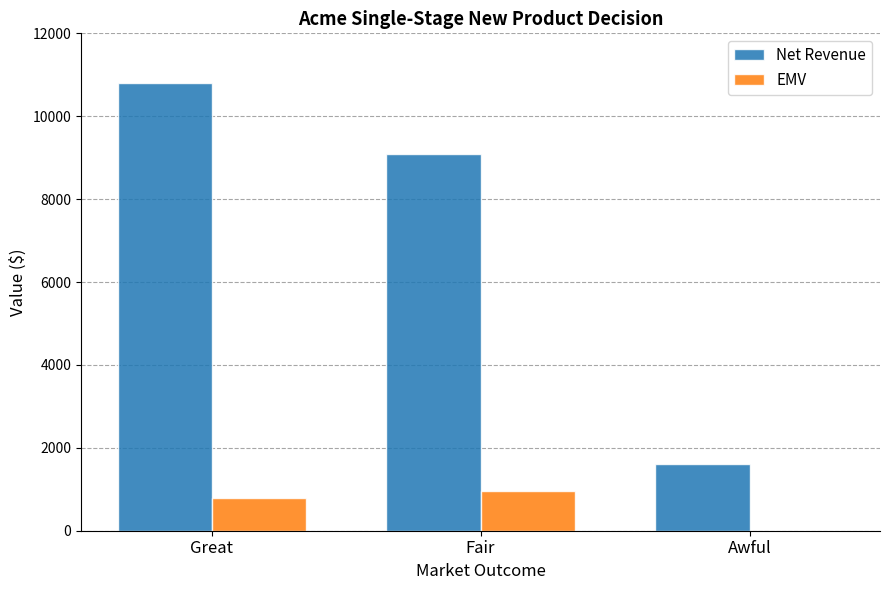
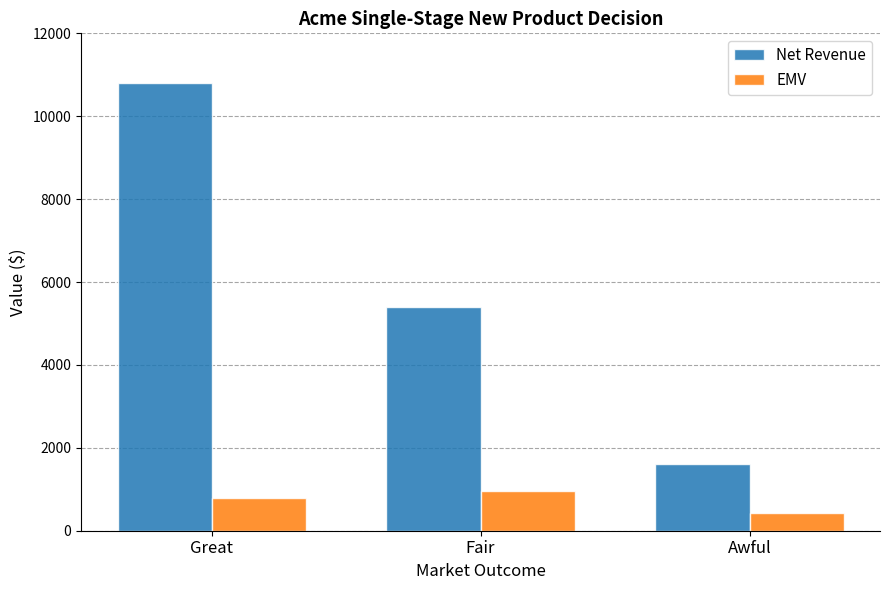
  {
    "Net Revenue": {
      "Great": 10800,
-     "Fair": 9100,
+     "Fair": 5400,
      "Awful": 1600
    },
    "EMV": {
      "Great": 800,
      "Fair": 1000,
-     "Awful": 0
+     "Awful": 400
    }
  }
